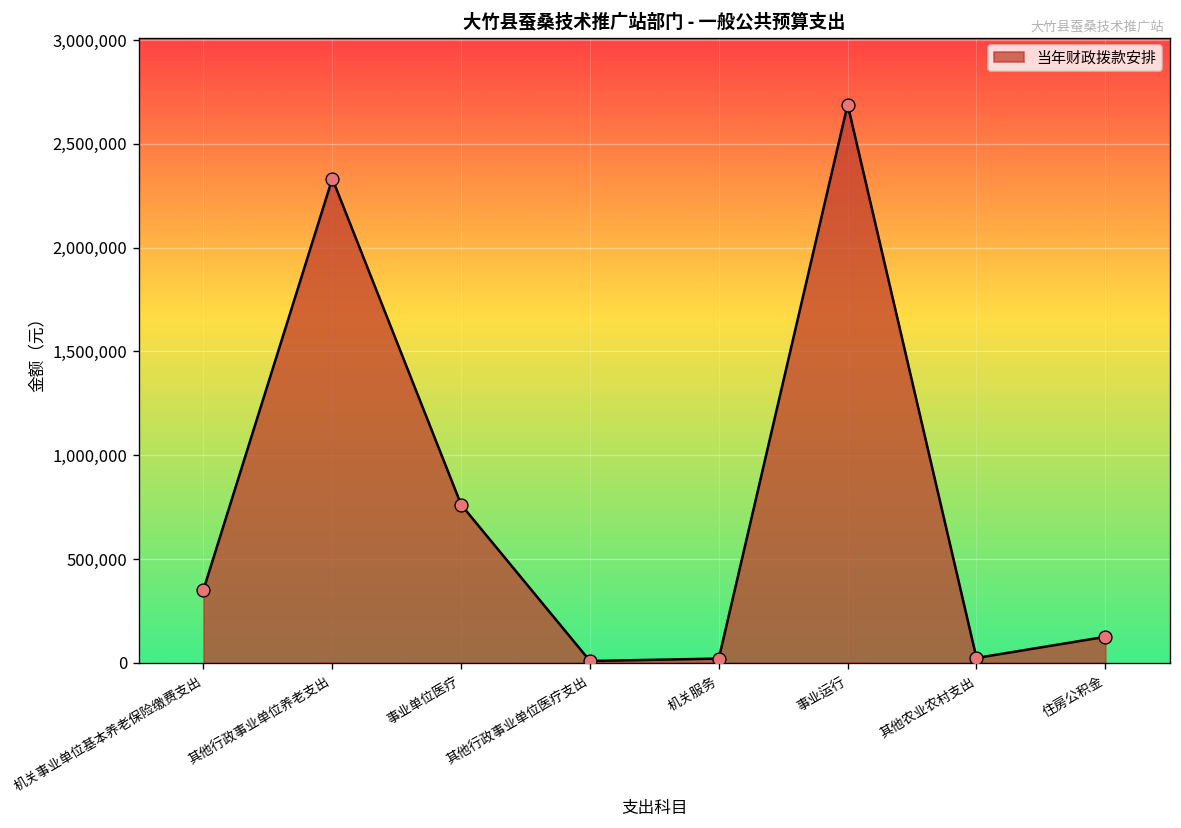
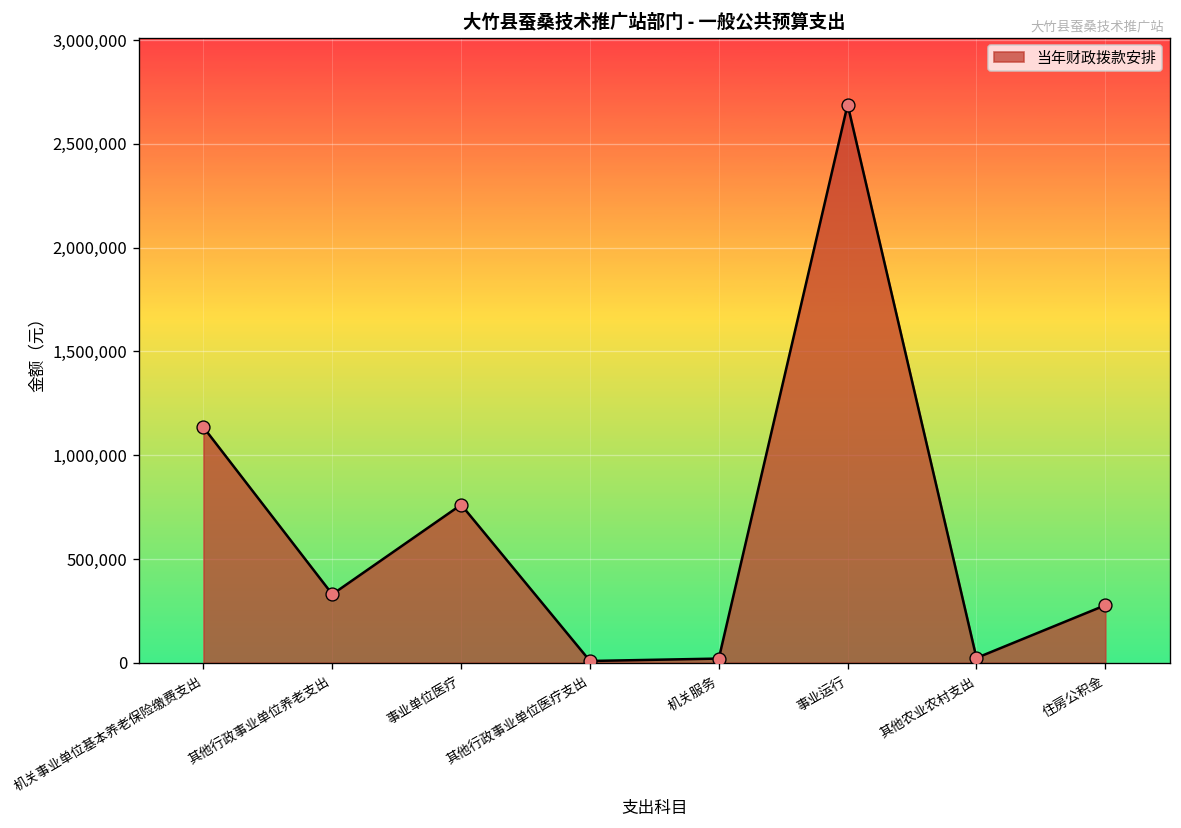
  {
-   "机关事业单位基本养老保险缴费支出": "350,000",
-   "其他行政事业单位养老支出": "2,330,000",
+   "机关事业单位基本养老保险缴费支出": "1,130,000",
+   "其他行政事业单位养老支出": "330,000",
    "事业单位医疗": "760,000",
    "其他行政事业单位医疗支出": "10,000",
    "机关服务": "20,000",
    "事业运行": "2,690,000",
    "其他农业农村支出": "20,000",
-   "住房公积金": "130,000"
+   "住房公积金": "280,000"
  }
